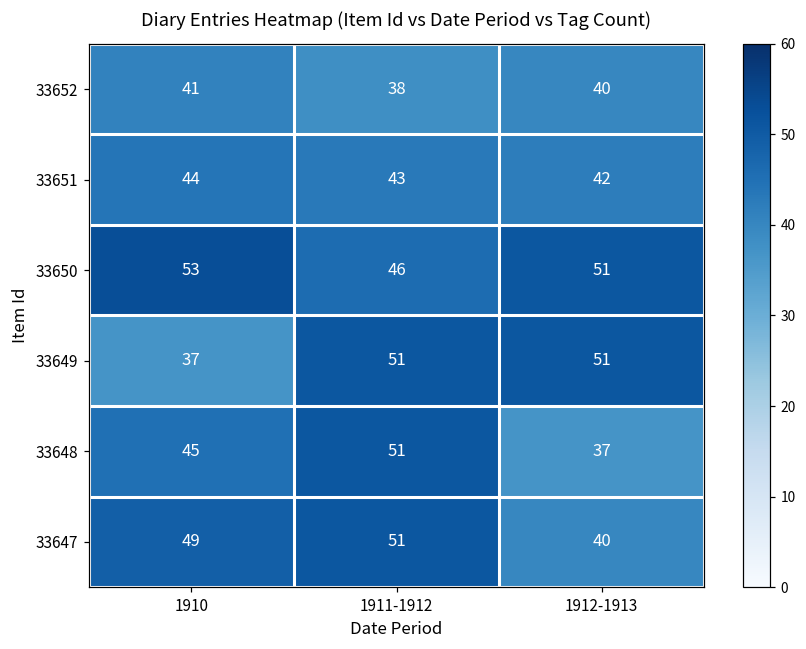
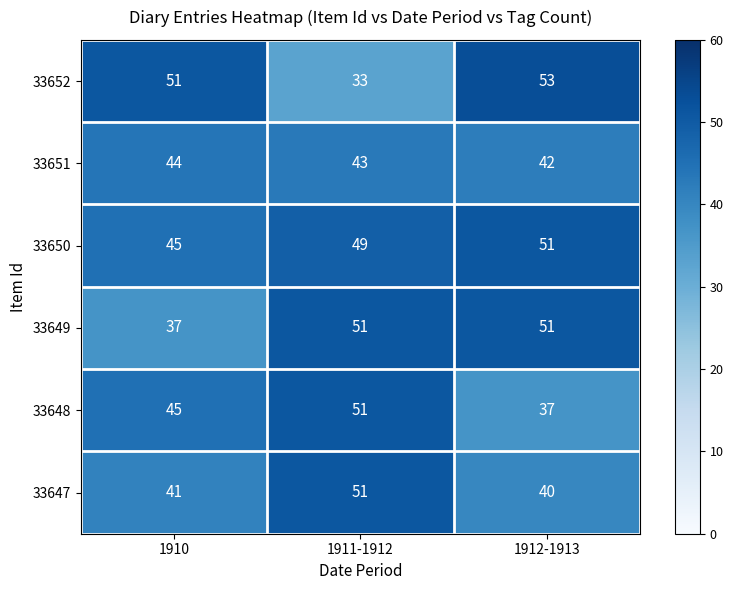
  {
    "33652": {
-     "1910": 41,
-     "1911-1912": 38,
-     "1912-1913": 40
+     "1910": 51,
+     "1911-1912": 33,
+     "1912-1913": 53
    },
    "33651": {
      "1910": 44,
      "1911-1912": 43,
      "1912-1913": 42
    },
    "33650": {
-     "1910": 53,
-     "1911-1912": 46,
+     "1910": 45,
+     "1911-1912": 49,
      "1912-1913": 51
    },
    "33649": {
      "1910": 37,
      "1911-1912": 51,
      "1912-1913": 51
    },
    "33648": {
      "1910": 45,
      "1911-1912": 51,
      "1912-1913": 37
    },
    "33647": {
-     "1910": 49,
+     "1910": 41,
      "1911-1912": 51,
      "1912-1913": 40
    }
  }
